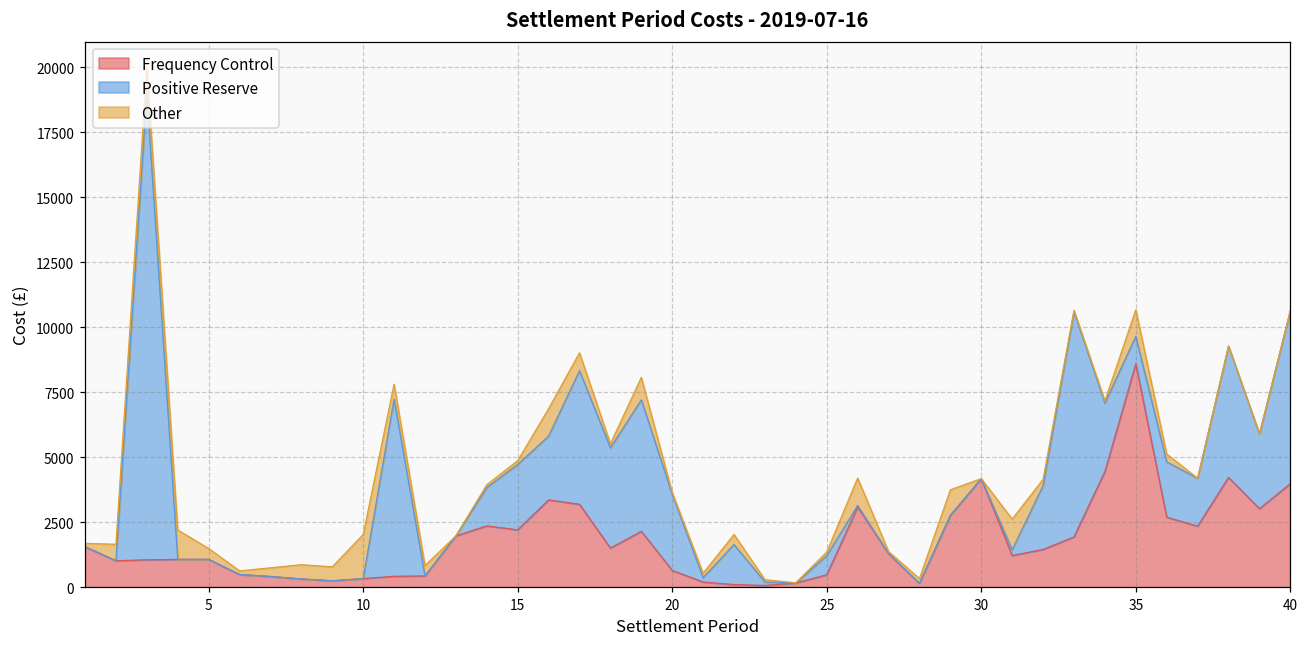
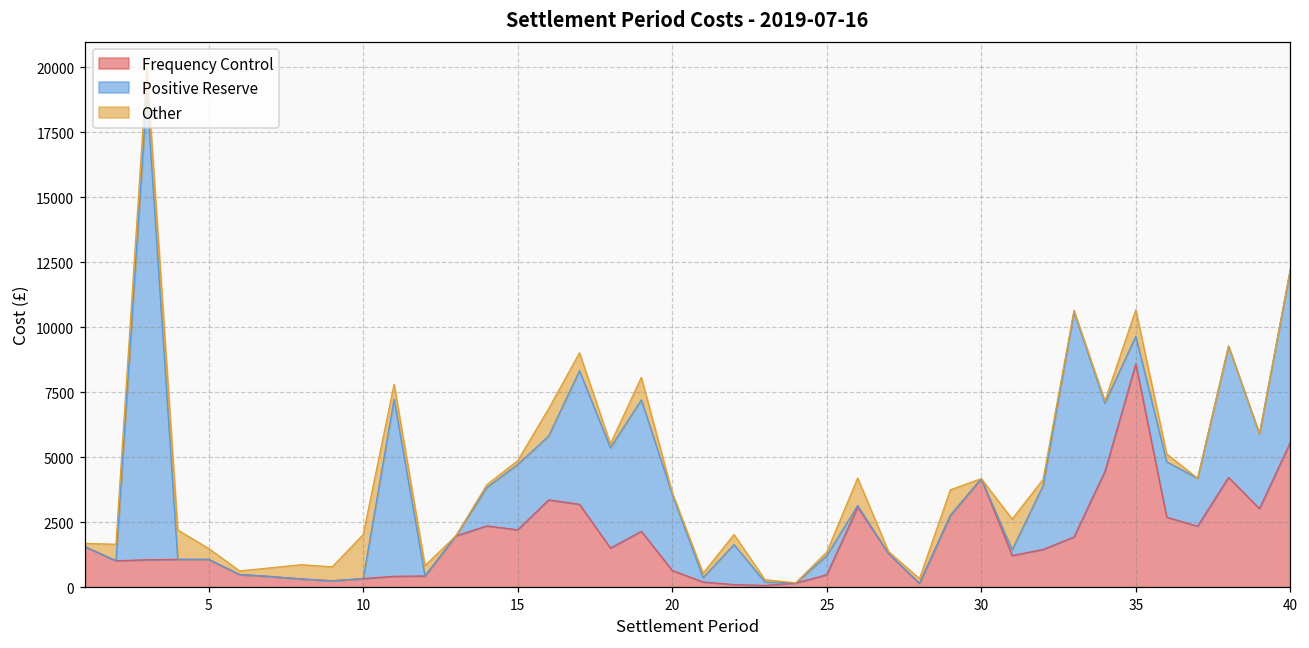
  {
    "Frequency Control": {
      "15": 2200,
      "20": 600,
      "25": 500,
      "35": 8600,
-     "40": 4000
+     "40": 5600
    },
    "Positive Reserve": {
      "15": 2500,
      "25": 700,
      "35": 1100
    },
    "Other": {
      "5": 400,
      "10": 1700,
      "15": 100,
      "25": 100,
      "35": 1000
    }
  }
